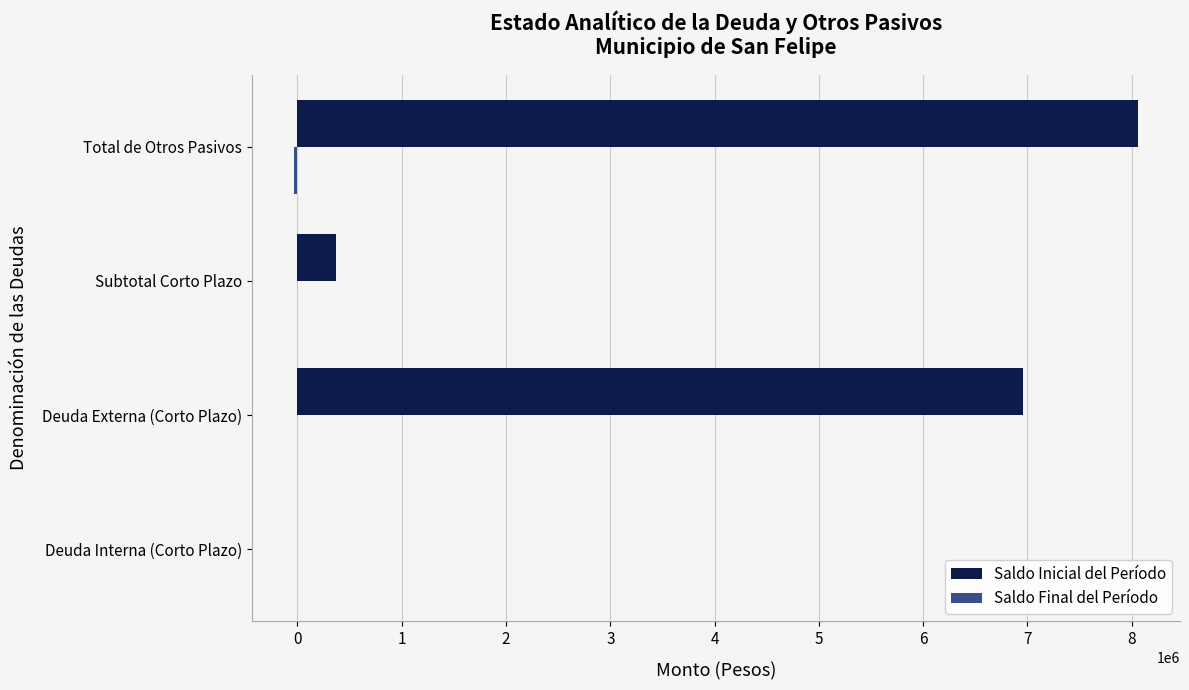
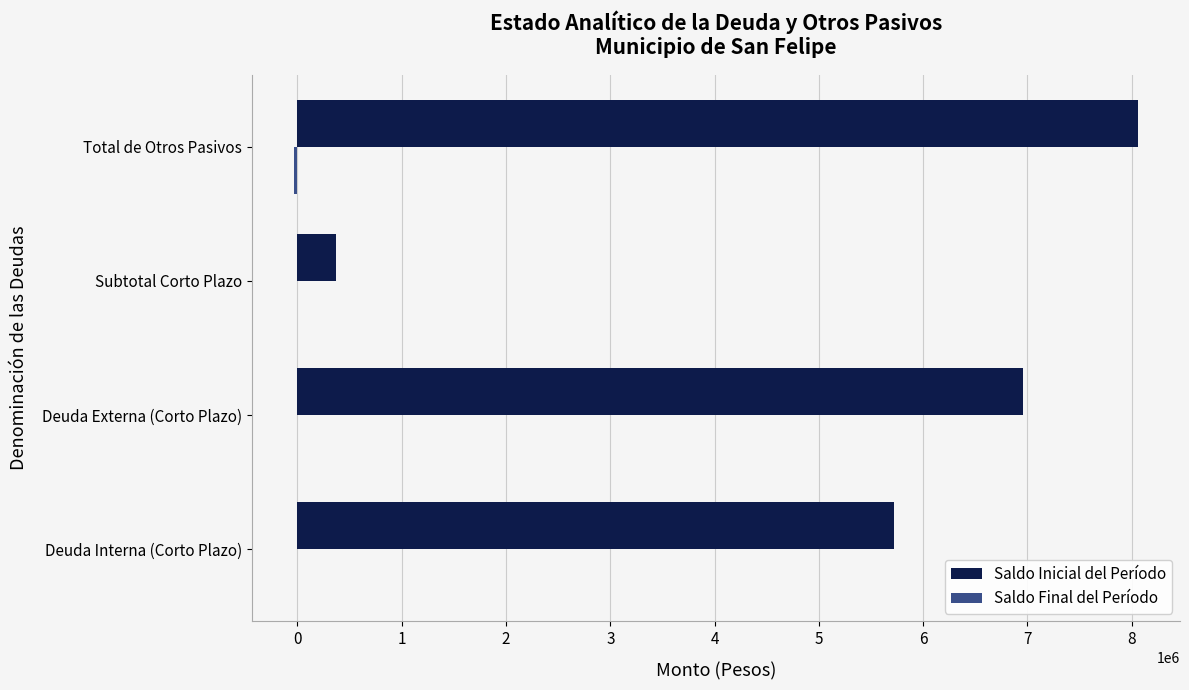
  {
    "Saldo Inicial del Período": {
      "Total de Otros Pasivos": 8060000,
      "Subtotal Corto Plazo": 370000,
      "Deuda Externa (Corto Plazo)": 6950000,
-     "Deuda Interna (Corto Plazo)": 0
+     "Deuda Interna (Corto Plazo)": 5720000
    },
    "Saldo Final del Período": {
      "Total de Otros Pasivos": -30000,
      "Subtotal Corto Plazo": 0,
      "Deuda Externa (Corto Plazo)": 0,
      "Deuda Interna (Corto Plazo)": 0
    }
  }
